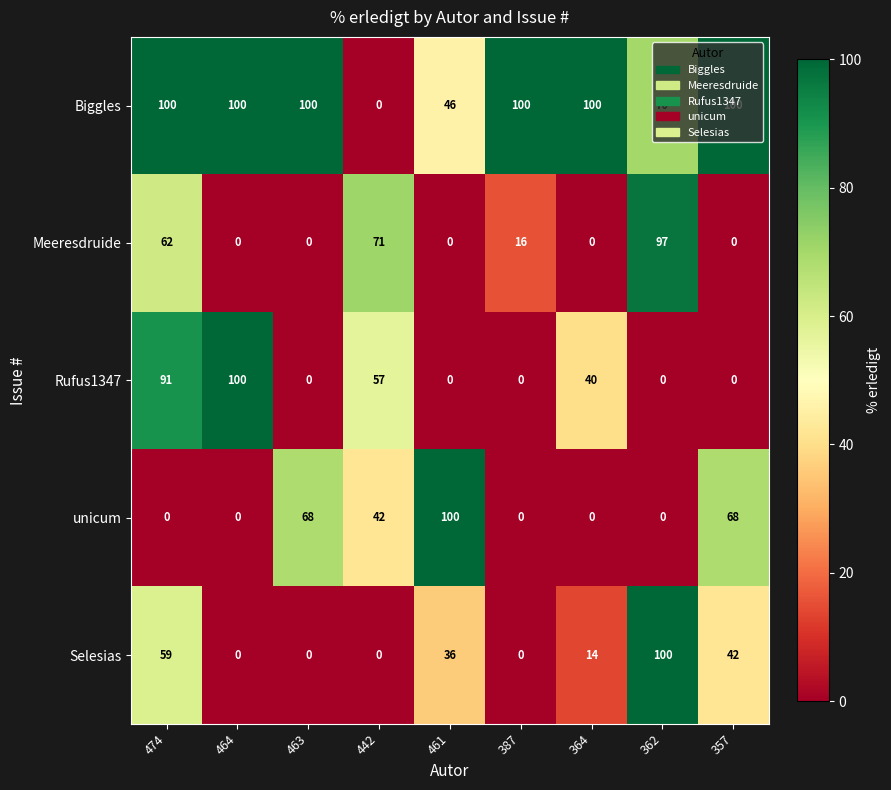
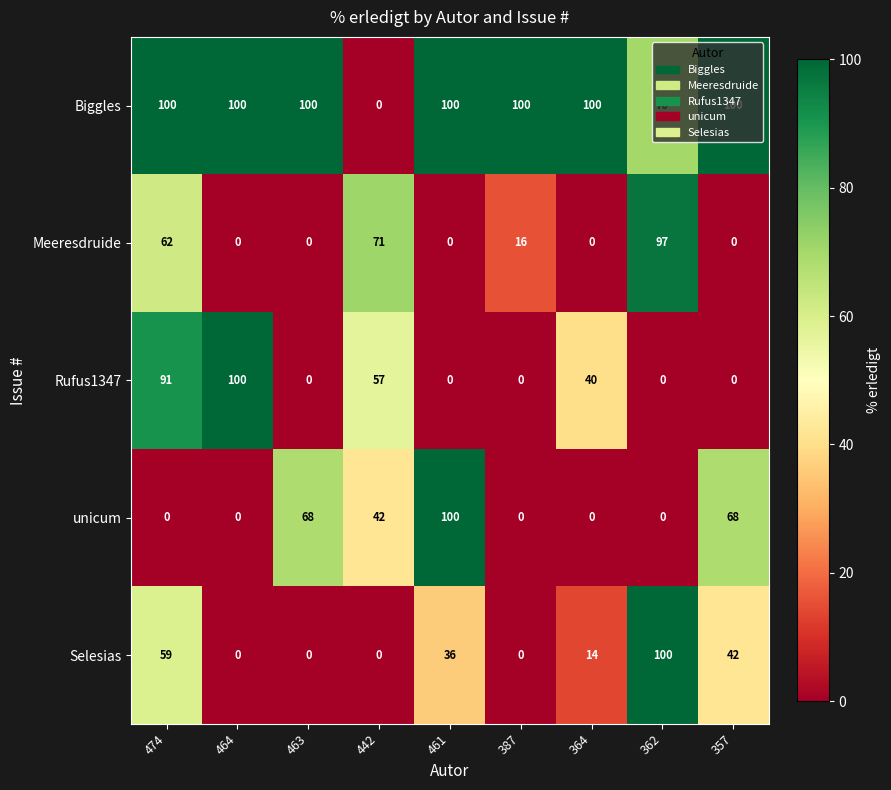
  {
    "Biggles": {
      "474": 100,
      "464": 100,
      "463": 100,
      "442": 0,
-     "461": 46,
+     "461": 100,
      "387": 100,
      "364": 100
    },
    "Meeresdruide": {
      "474": 62,
      "464": 0,
      "463": 0,
      "442": 71,
      "461": 0,
      "387": 16,
      "364": 0,
      "362": 97,
      "357": 0
    },
    "Rufus1347": {
      "474": 91,
      "464": 100,
      "463": 0,
      "442": 57,
      "461": 0,
      "387": 0,
      "364": 40,
      "362": 0,
      "357": 0
    },
    "unicum": {
      "474": 0,
      "464": 0,
      "463": 68,
      "442": 42,
      "461": 100,
      "387": 0,
      "364": 0,
      "362": 0,
      "357": 68
    },
    "Selesias": {
      "474": 59,
      "464": 0,
      "463": 0,
      "442": 0,
      "461": 36,
      "387": 0,
      "364": 14,
      "362": 100,
      "357": 42
    }
  }
